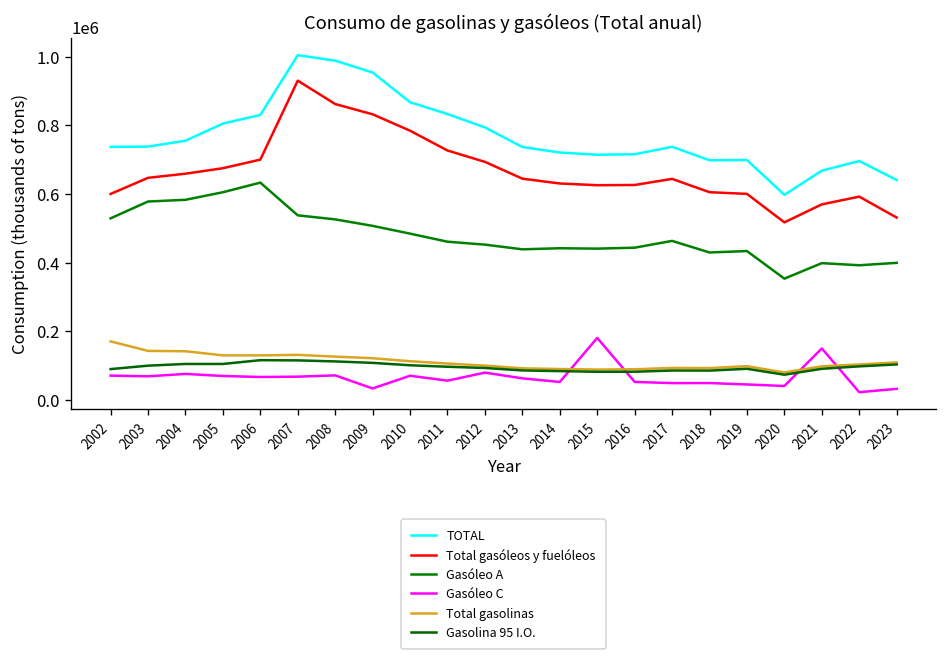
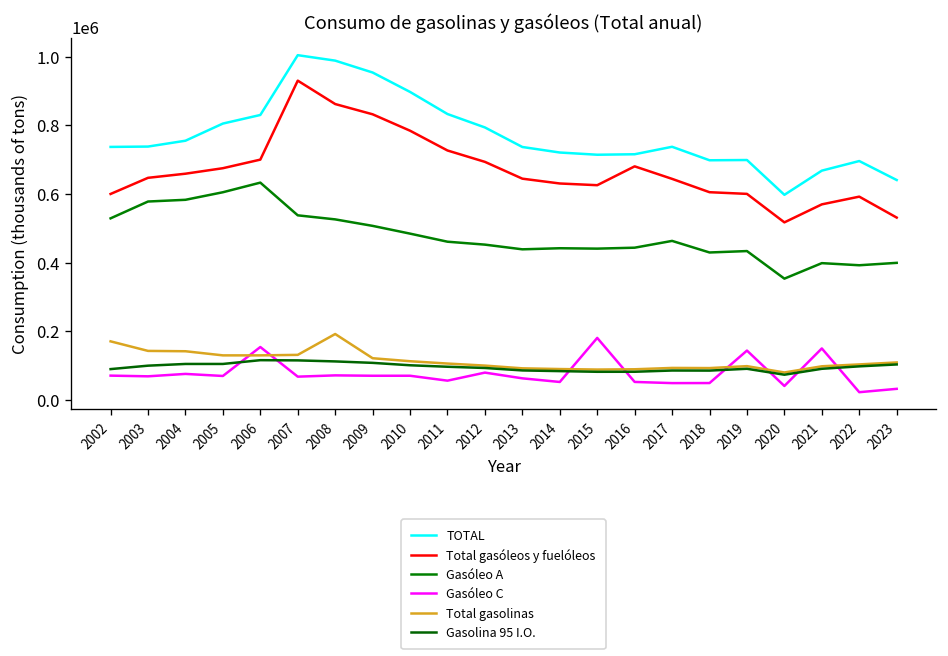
  {
    "TOTAL": {
      "2002": 740000,
      "2003": 740000,
      "2004": 760000,
      "2005": 810000,
      "2006": 830000,
      "2007": 1000000,
      "2008": 990000,
      "2009": 950000,
-     "2010": 870000,
+     "2010": 900000,
      "2011": 830000,
      "2012": 790000,
      "2013": 740000,
      "2014": 720000,
      "2015": 710000,
      "2016": 720000,
      "2017": 740000,
      "2018": 700000,
      "2019": 700000,
      "2020": 600000,
      "2021": 670000,
      "2022": 700000,
      "2023": 640000
    },
    "Total gasóleos y fuelóleos": {
      "2002": 600000,
      "2003": 650000,
      "2004": 660000,
      "2005": 680000,
      "2006": 700000,
      "2007": 930000,
      "2008": 860000,
      "2009": 830000,
      "2010": 780000,
      "2011": 730000,
      "2012": 690000,
      "2013": 640000,
      "2014": 630000,
      "2015": 630000,
-     "2016": 630000,
+     "2016": 680000,
      "2017": 640000,
      "2018": 610000,
      "2019": 600000,
      "2020": 520000,
      "2021": 570000,
      "2022": 590000,
      "2023": 530000
    },
    "Gasóleo C": {
      "2002": 70000,
      "2003": 70000,
      "2004": 80000,
      "2005": 70000,
-     "2006": 70000,
+     "2006": 150000,
      "2007": 70000,
      "2008": 70000,
-     "2009": 30000,
+     "2009": 70000,
      "2010": 70000,
      "2011": 60000,
      "2012": 80000,
      "2013": 60000,
      "2014": 50000,
      "2015": 180000,
      "2016": 50000,
      "2017": 50000,
      "2018": 50000,
-     "2019": 50000,
+     "2019": 140000,
      "2020": 40000,
      "2021": 150000,
      "2022": 20000,
      "2023": 30000
    },
    "Total gasolinas": {
      "2002": 170000,
      "2003": 140000,
      "2004": 140000,
      "2005": 130000,
      "2006": 130000,
      "2007": 130000,
-     "2008": 130000,
+     "2008": 190000,
      "2009": 120000,
      "2010": 110000,
      "2011": 110000
    }
  }
